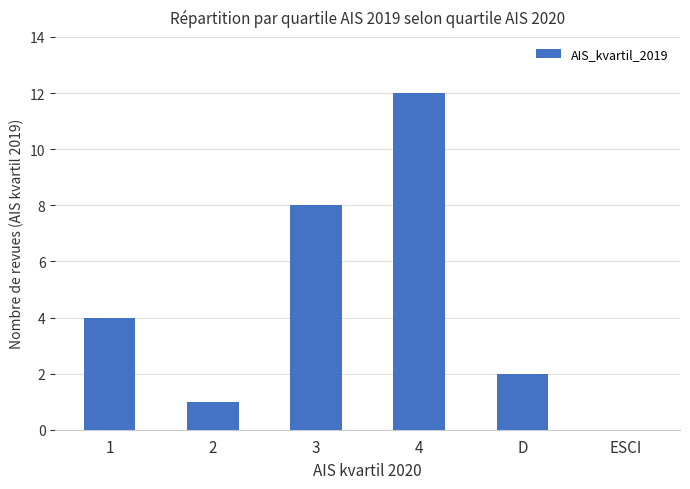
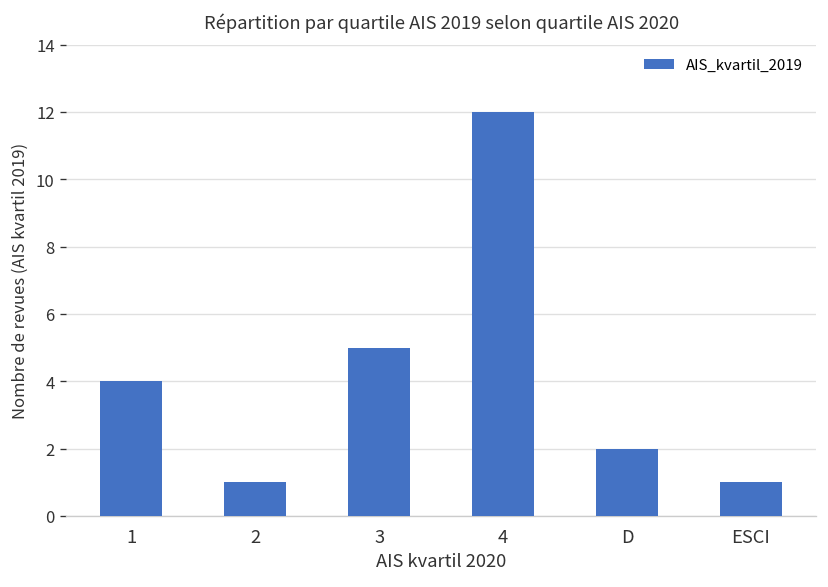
  {
    "1": 4,
    "2": 1,
-   "3": 8,
+   "3": 5,
    "4": 12,
    "D": 2,
-   "ESCI": 0
+   "ESCI": 1
  }
